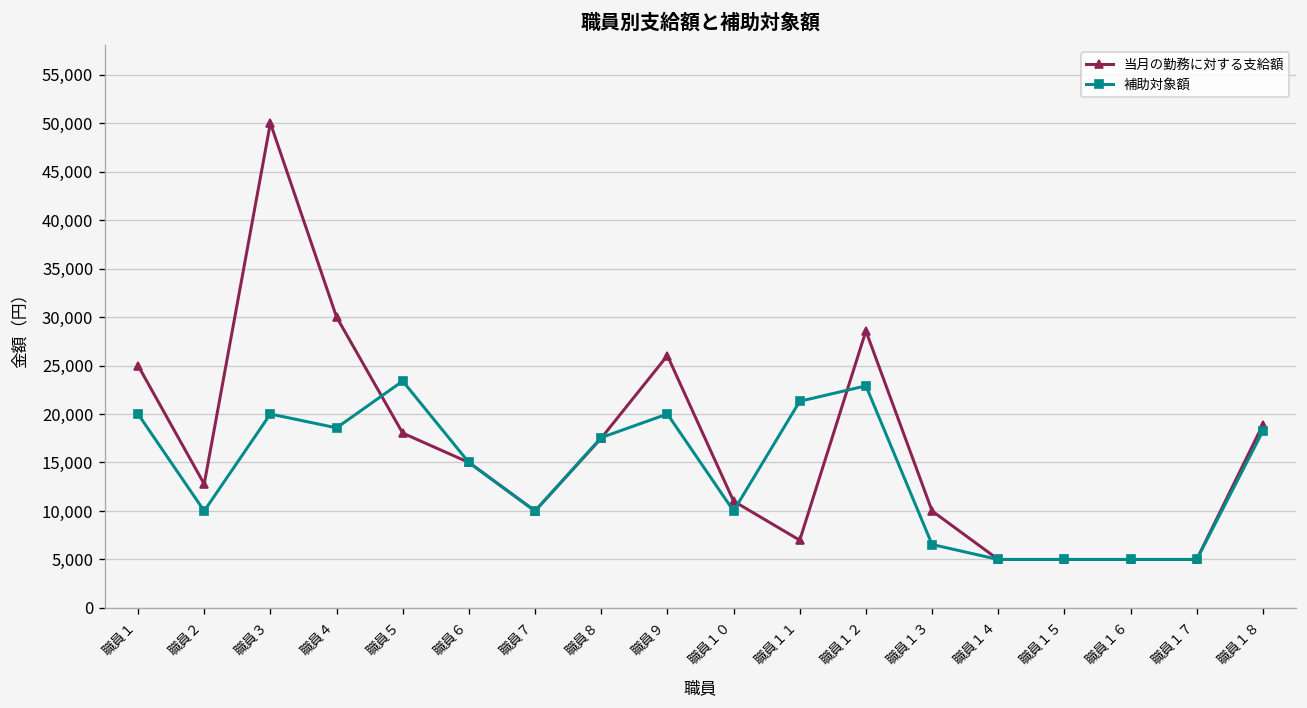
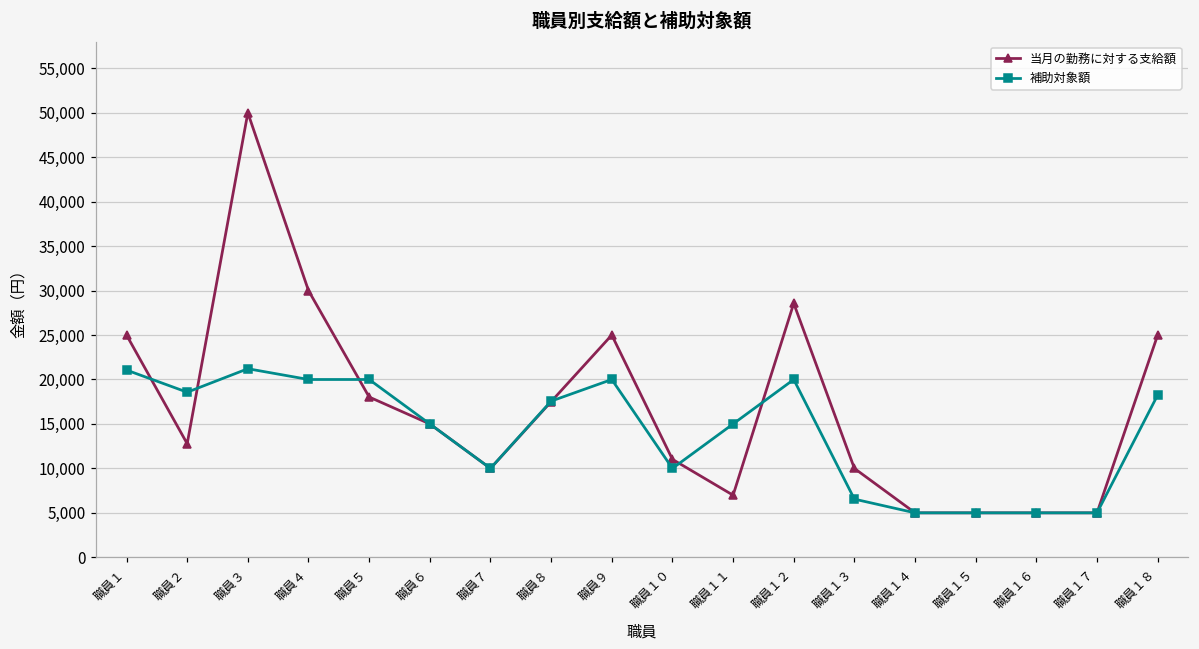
  {
    "当月の勤務に対する支給額": {
      "職員１": "25,000",
      "職員２": "13,000",
      "職員３": "50,000",
      "職員４": "30,000",
      "職員５": "18,000",
-     "職員９": "26,000",
+     "職員９": "25,000",
      "職員１０": "11,000",
      "職員１１": "7,000",
      "職員１２": "29,000",
      "職員１３": "10,000",
-     "職員１８": "19,000"
+     "職員１８": "25,000"
    },
    "補助対象額": {
-     "職員１": "20,000",
-     "職員２": "10,000",
-     "職員３": "20,000",
-     "職員４": "19,000",
-     "職員５": "23,000",
+     "職員１": "21,000",
+     "職員２": "19,000",
+     "職員３": "21,000",
+     "職員４": "20,000",
+     "職員５": "20,000",
      "職員９": "20,000",
      "職員１０": "10,000",
-     "職員１１": "21,000",
-     "職員１２": "23,000",
+     "職員１１": "15,000",
+     "職員１２": "20,000",
      "職員１３": "7,000",
      "職員１８": "18,000"
    }
  }
